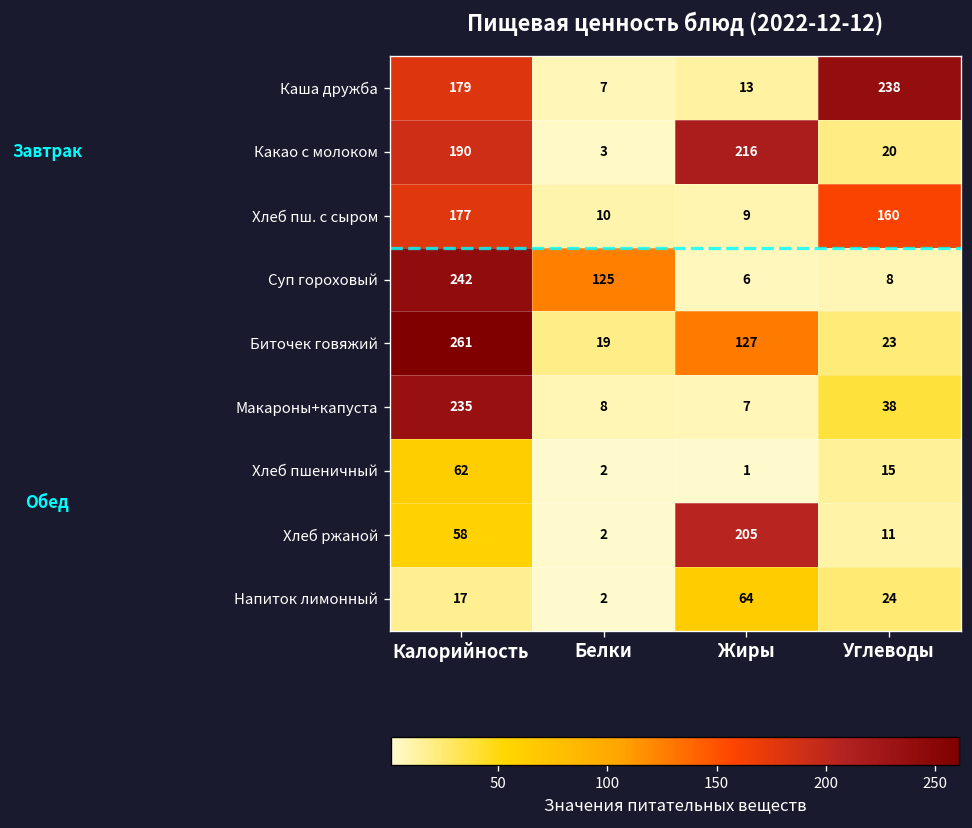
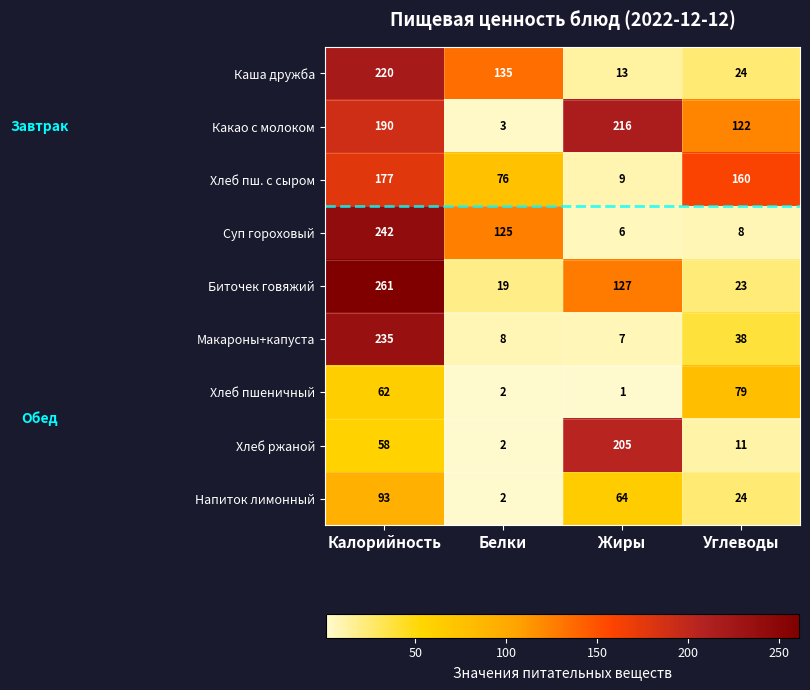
  {
    "Каша дружба": {
-     "Калорийность": 179,
-     "Белки": 7,
+     "Калорийность": 220,
+     "Белки": 135,
      "Жиры": 13,
-     "Углеводы": 238
+     "Углеводы": 24
    },
    "Какао с молоком": {
      "Калорийность": 190,
      "Белки": 3,
      "Жиры": 216,
-     "Углеводы": 20
+     "Углеводы": 122
    },
    "Хлеб пш. с сыром": {
      "Калорийность": 177,
-     "Белки": 10,
+     "Белки": 76,
      "Жиры": 9,
      "Углеводы": 160
    },
    "Суп гороховый": {
      "Калорийность": 242,
      "Белки": 125,
      "Жиры": 6,
      "Углеводы": 8
    },
    "Биточек говяжий": {
      "Калорийность": 261,
      "Белки": 19,
      "Жиры": 127,
      "Углеводы": 23
    },
    "Макароны+капуста": {
      "Калорийность": 235,
      "Белки": 8,
      "Жиры": 7,
      "Углеводы": 38
    },
    "Хлеб пшеничный": {
      "Калорийность": 62,
      "Белки": 2,
      "Жиры": 1,
-     "Углеводы": 15
+     "Углеводы": 79
    },
    "Хлеб ржаной": {
      "Калорийность": 58,
      "Белки": 2,
      "Жиры": 205,
      "Углеводы": 11
    },
    "Напиток лимонный": {
-     "Калорийность": 17,
+     "Калорийность": 93,
      "Белки": 2,
      "Жиры": 64,
      "Углеводы": 24
    }
  }
